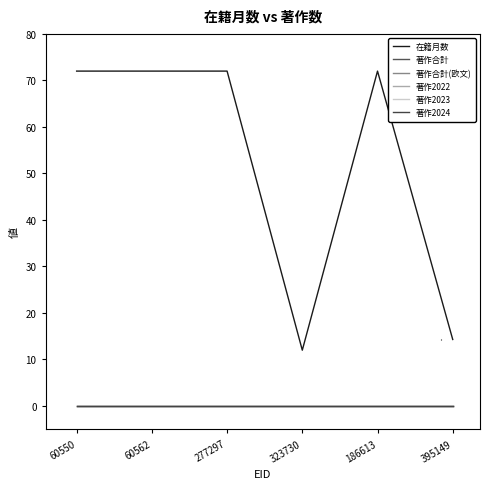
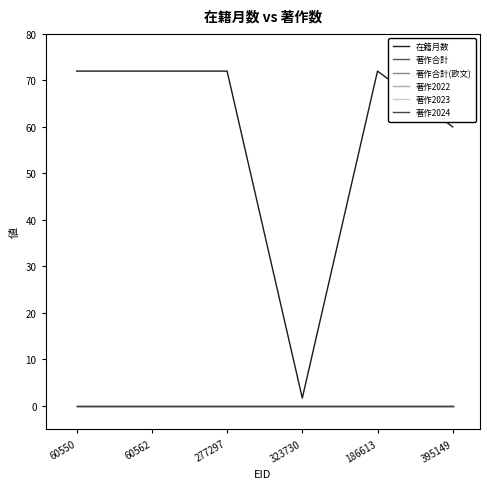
  {
    "在籍月数": {
      "60550": 72,
      "60562": 72,
      "277297": 72,
-     "323730": 12,
+     "323730": 2,
      "186613": 72,
-     "395149": 14
+     "395149": 60
    },
    "著作2024": {
      "60550": 0,
      "60562": 0,
      "277297": 0,
      "323730": 0,
      "186613": 0,
      "395149": 0
    }
  }
